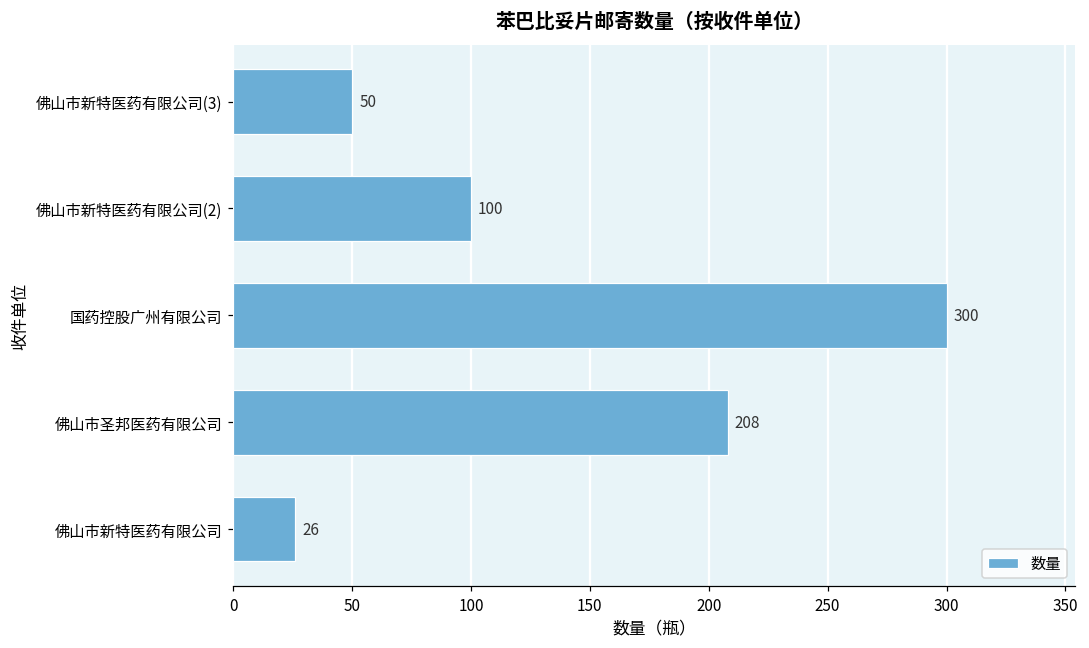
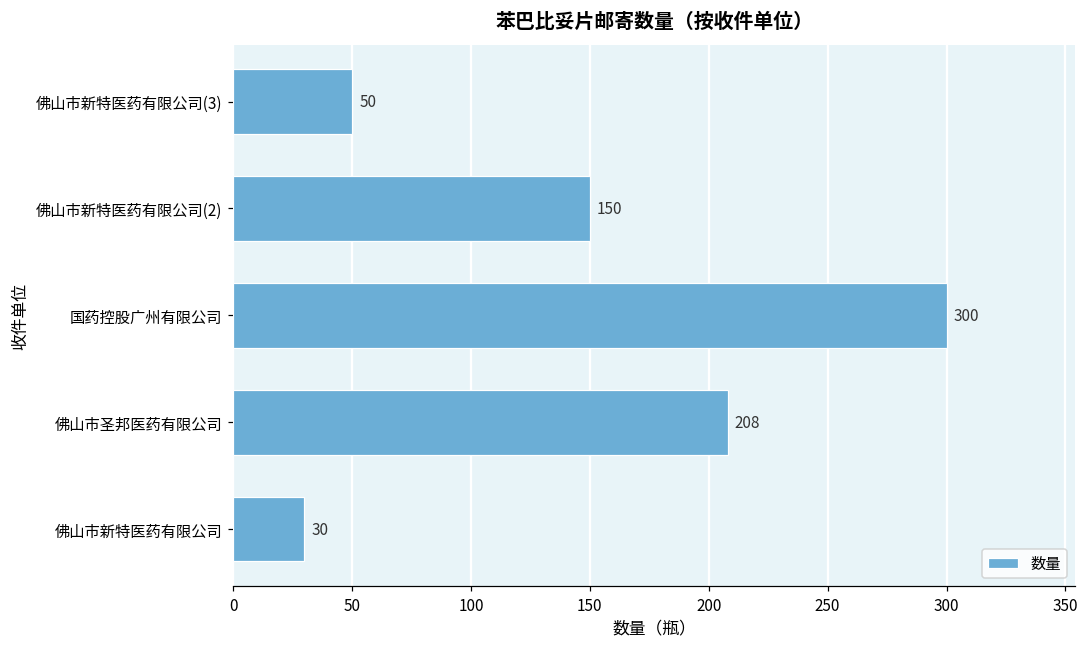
  {
    "佛山市新特医药有限公司(3)": 50,
-   "佛山市新特医药有限公司(2)": 100,
+   "佛山市新特医药有限公司(2)": 150,
    "国药控股广州有限公司": 300,
    "佛山市圣邦医药有限公司": 208,
-   "佛山市新特医药有限公司": 26
+   "佛山市新特医药有限公司": 30
  }
